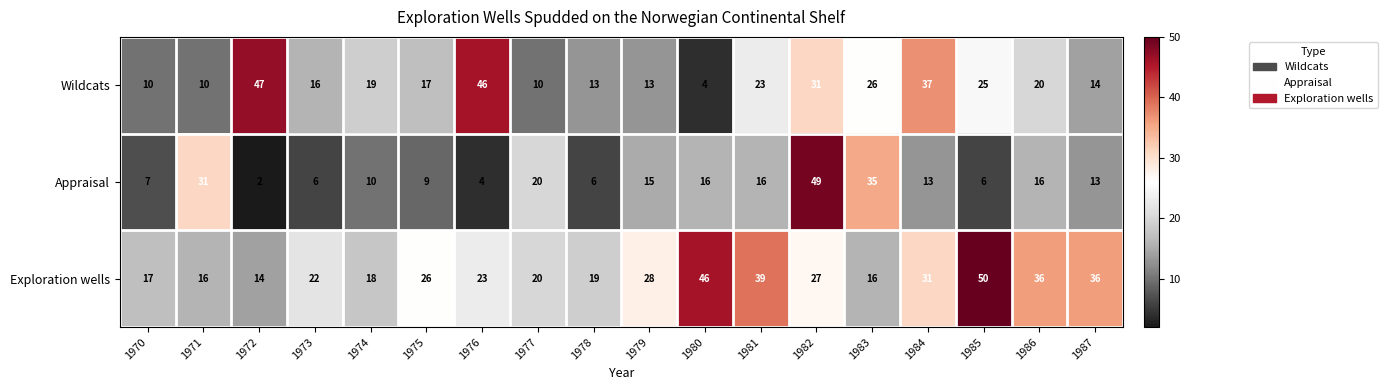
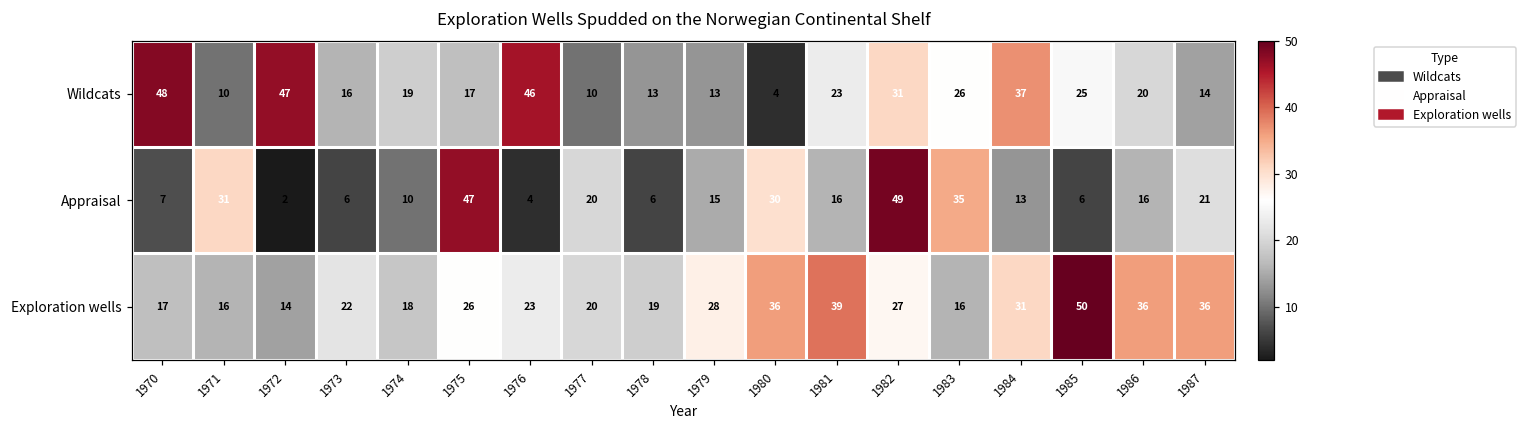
  {
    "Wildcats": {
-     "1970": 10,
+     "1970": 48,
      "1971": 10,
      "1972": 47,
      "1973": 16,
      "1974": 19,
      "1975": 17,
      "1976": 46,
      "1977": 10,
      "1978": 13,
      "1979": 13,
      "1981": 23,
      "1982": 31,
      "1983": 26,
      "1984": 37,
      "1985": 25,
      "1986": 20,
      "1987": 14
    },
    "Appraisal": {
      "1970": 7,
      "1971": 31,
      "1973": 6,
      "1974": 10,
-     "1975": 9,
+     "1975": 47,
      "1977": 20,
      "1978": 6,
      "1979": 15,
-     "1980": 16,
+     "1980": 30,
      "1981": 16,
      "1982": 49,
      "1983": 35,
      "1984": 13,
      "1985": 6,
      "1986": 16,
-     "1987": 13
+     "1987": 21
    },
    "Exploration wells": {
      "1970": 17,
      "1971": 16,
      "1972": 14,
      "1973": 22,
      "1974": 18,
      "1975": 26,
      "1976": 23,
      "1977": 20,
      "1978": 19,
      "1979": 28,
-     "1980": 46,
+     "1980": 36,
      "1981": 39,
      "1982": 27,
      "1983": 16,
      "1984": 31,
      "1985": 50,
      "1986": 36,
      "1987": 36
    }
  }
